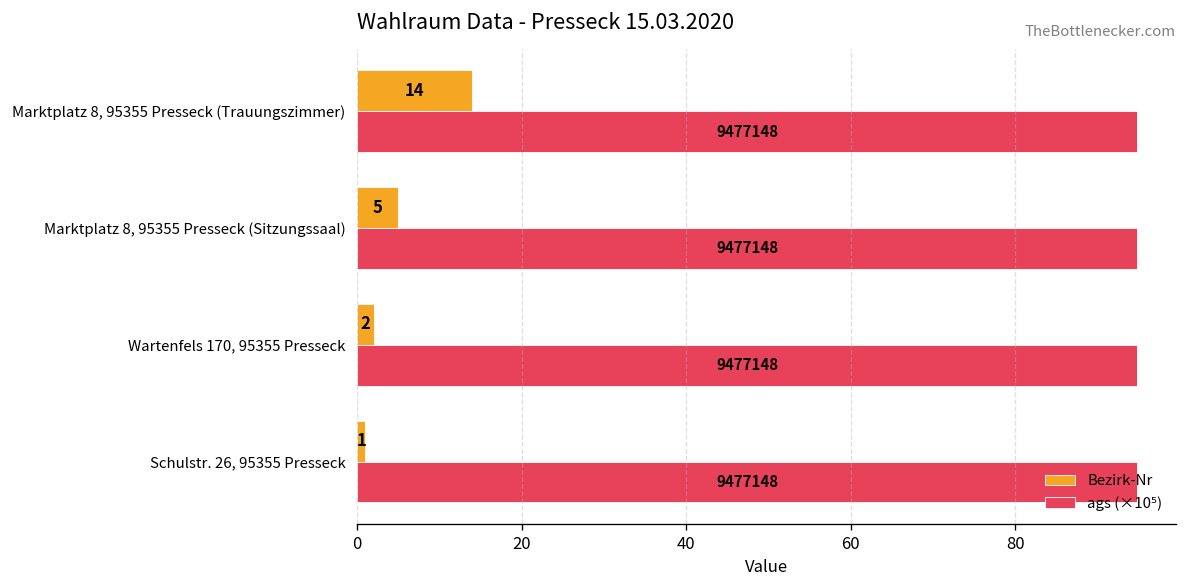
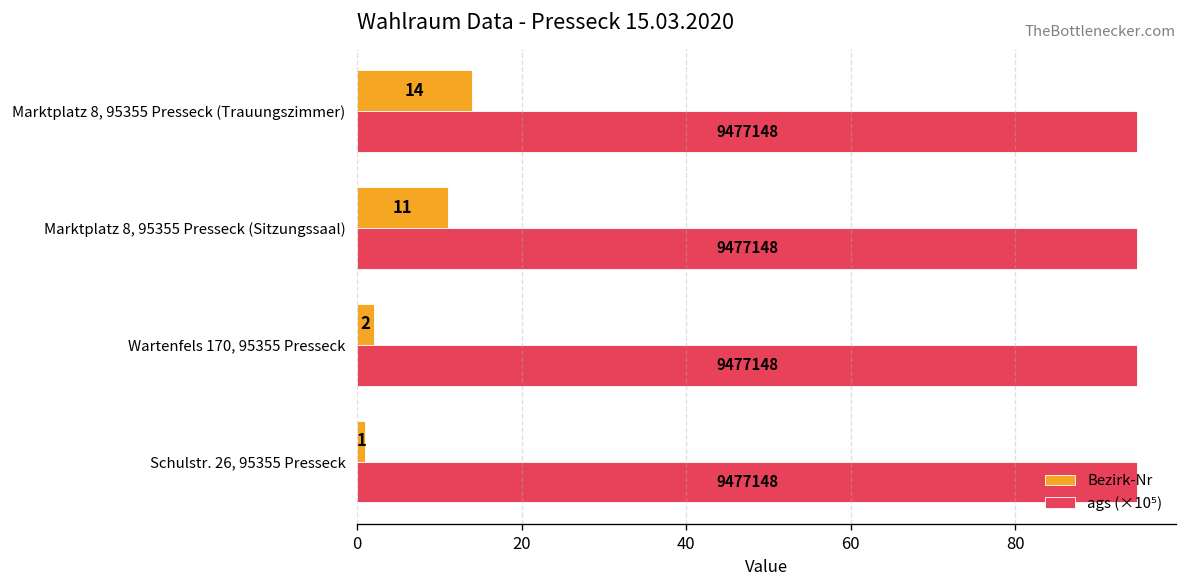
  {
    "Bezirk-Nr": {
      "Marktplatz 8, 95355 Presseck (Trauungszimmer)": 14,
-     "Marktplatz 8, 95355 Presseck (Sitzungssaal)": 5,
+     "Marktplatz 8, 95355 Presseck (Sitzungssaal)": 11,
      "Wartenfels 170, 95355 Presseck": 2,
      "Schulstr. 26, 95355 Presseck": 1
    }
  }
